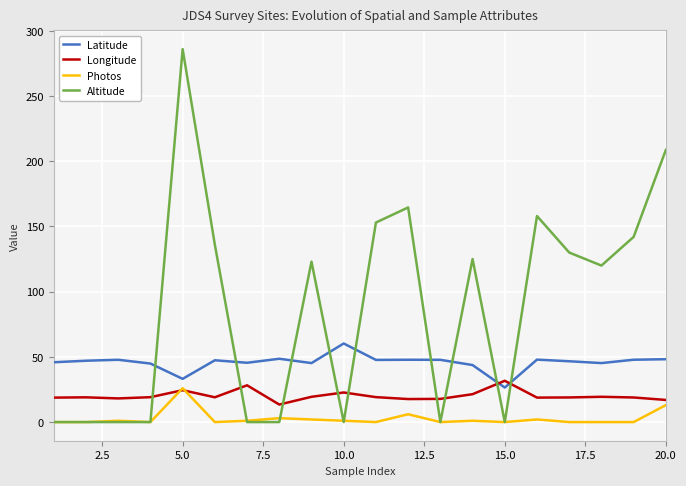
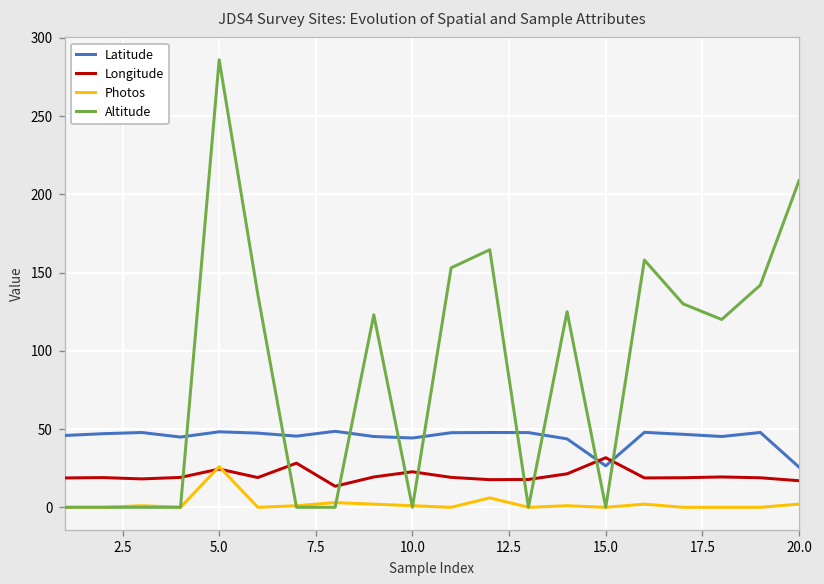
  {
    "Latitude": {
-     "5.0": 33,
-     "10.0": 60,
+     "5.0": 48,
+     "10.0": 44,
      "15.0": 26,
-     "20.0": 48
+     "20.0": 26
    },
    "Longitude": {
      "10.0": 23,
      "15.0": 32,
      "20.0": 17
    },
    "Photos": {
-     "20.0": 13
+     "20.0": 2
    },
    "Altitude": {
      "5.0": 286,
      "20.0": 209
    }
  }
